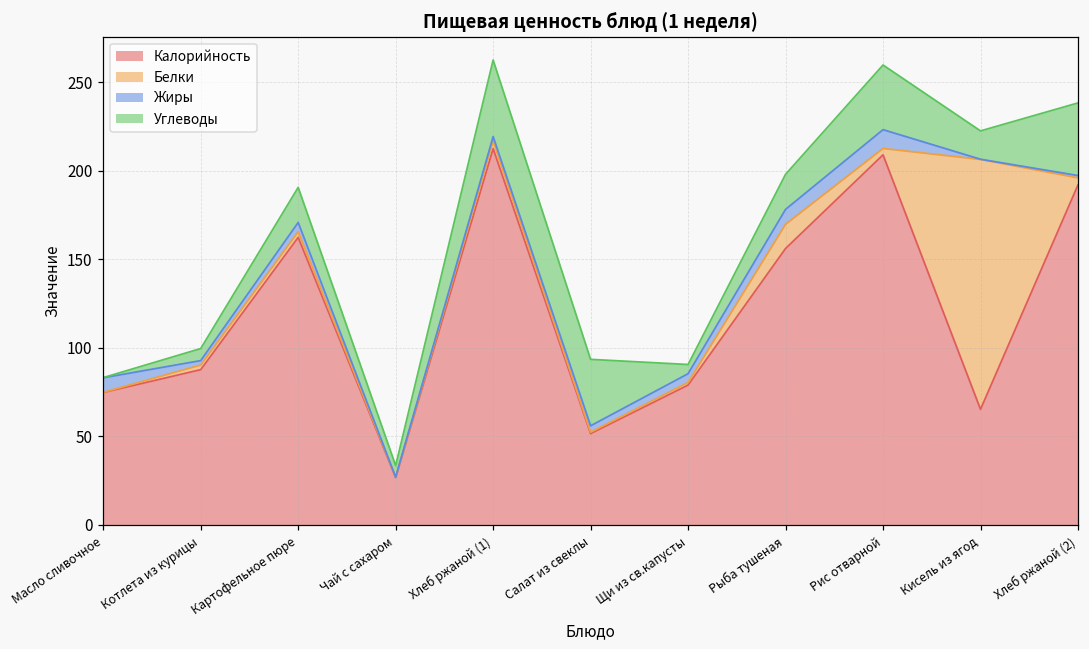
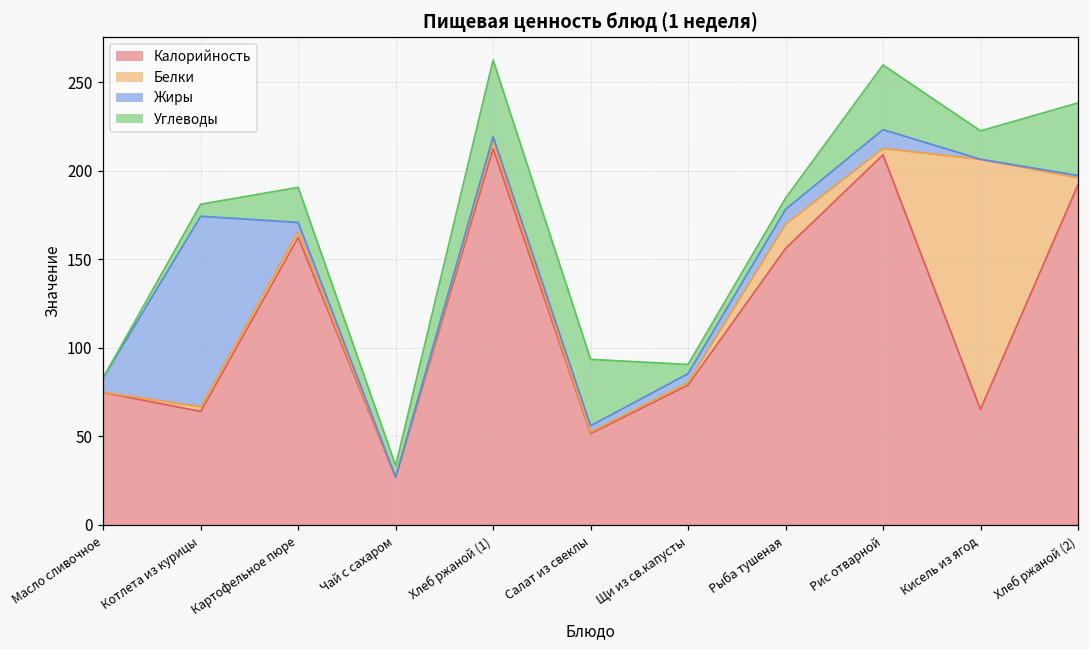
  {
    "Калорийность": {
-     "Котлета из курицы": 88,
+     "Котлета из курицы": 64,
      "Картофельное пюре": 162,
      "Хлеб ржаной (1)": 213,
      "Рыба тушеная": 156,
      "Рис отварной": 209,
      "Кисель из ягод": 65,
      "Хлеб ржаной (2)": 192
    },
    "Белки": {
      "Котлета из курицы": 3,
      "Картофельное пюре": 3,
      "Хлеб ржаной (1)": 4,
      "Рыба тушеная": 14,
      "Рис отварной": 4
    },
    "Жиры": {
-     "Котлета из курицы": 3,
+     "Котлета из курицы": 108,
      "Картофельное пюре": 5,
      "Хлеб ржаной (1)": 3,
      "Салат из свеклы": 4,
      "Щи из св.капусты": 5,
      "Рыба тушеная": 8,
      "Рис отварной": 11
    },
    "Углеводы": {
      "Котлета из курицы": 7,
      "Картофельное пюре": 20,
      "Чай с сахаром": 7,
      "Хлеб ржаной (1)": 43,
      "Салат из свеклы": 38,
      "Щи из св.капусты": 5,
-     "Рыба тушеная": 20,
+     "Рыба тушеная": 6,
      "Рис отварной": 37,
      "Кисель из ягод": 16,
      "Хлеб ржаной (2)": 41
    }
  }
